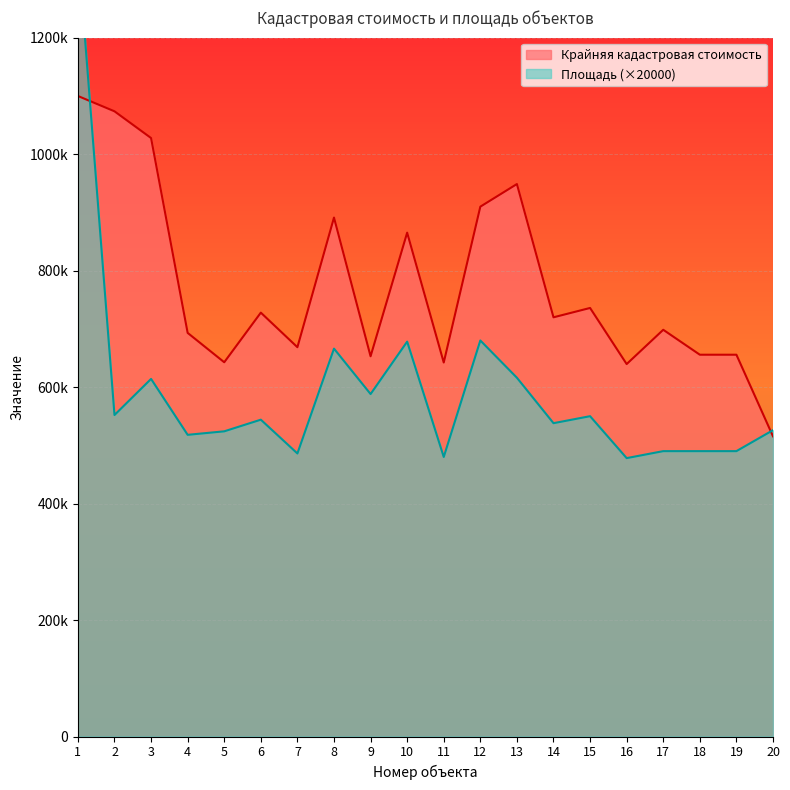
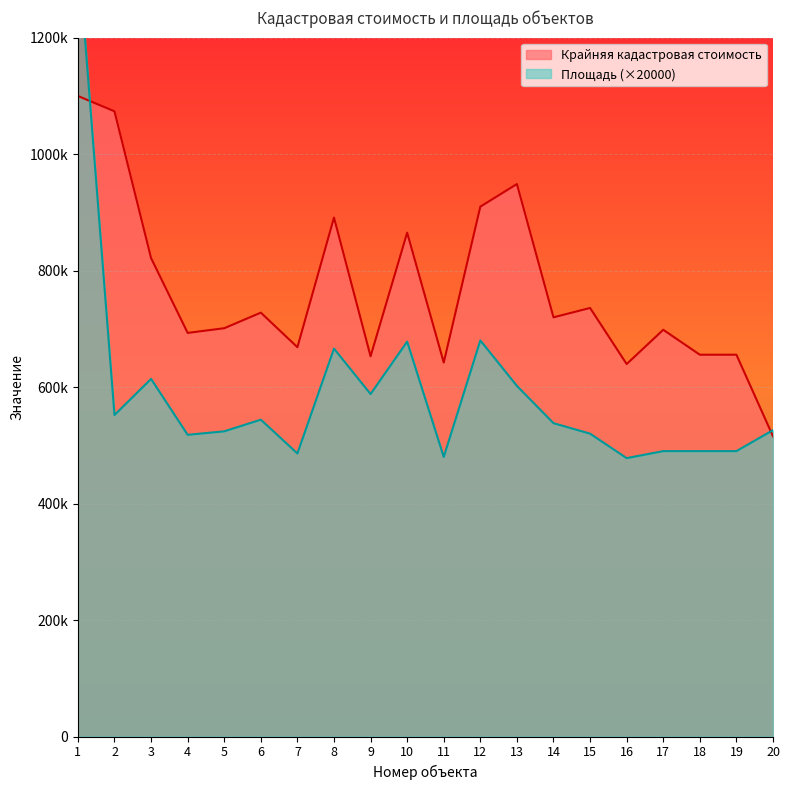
  {
    "Крайняя кадастровая стоимость": {
      "1": 1100000,
      "2": 1070000,
-     "3": 1030000,
+     "3": 820000,
      "4": 690000,
-     "5": 640000,
+     "5": 700000,
      "6": 730000,
      "7": 670000,
      "8": 890000,
      "9": 650000,
      "10": 870000,
      "11": 640000,
      "12": 910000,
      "13": 950000,
      "14": 720000,
      "15": 740000,
      "16": 640000,
      "17": 700000,
      "18": 660000,
      "19": 660000,
      "20": 520000
    },
    "Площадь (×20000)": {
      "2": 550000,
      "3": 610000,
      "4": 520000,
      "5": 520000,
      "6": 540000,
      "7": 490000,
      "8": 670000,
      "9": 590000,
      "10": 680000,
      "11": 480000,
      "12": 680000,
-     "13": 620000,
+     "13": 600000,
      "14": 540000,
-     "15": 550000,
+     "15": 520000,
      "16": 480000,
      "17": 490000,
      "18": 490000,
      "19": 490000,
      "20": 530000
    }
  }
